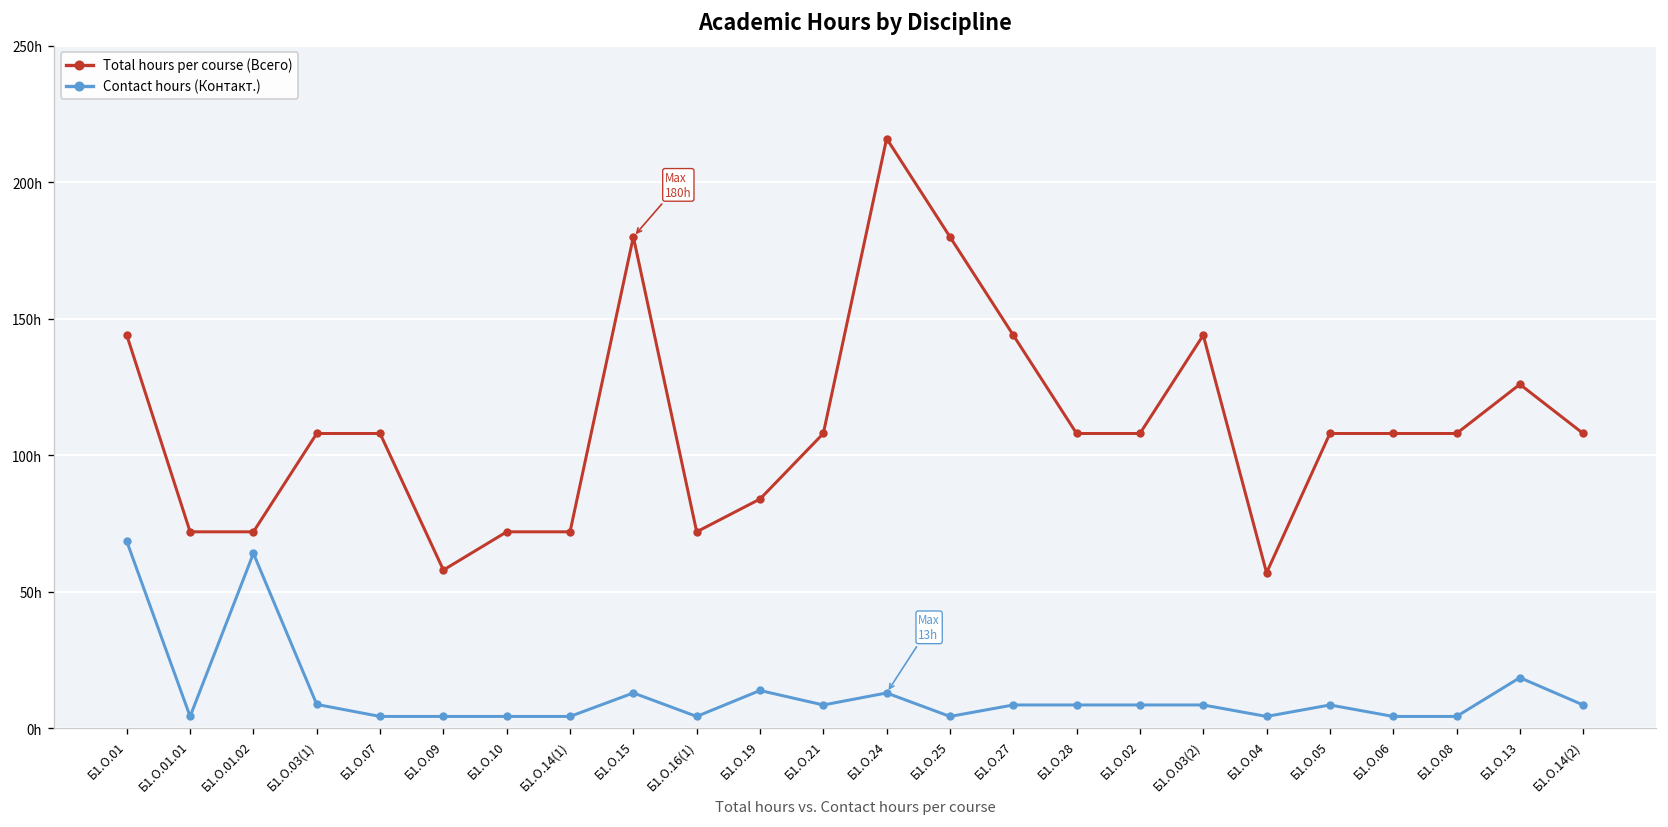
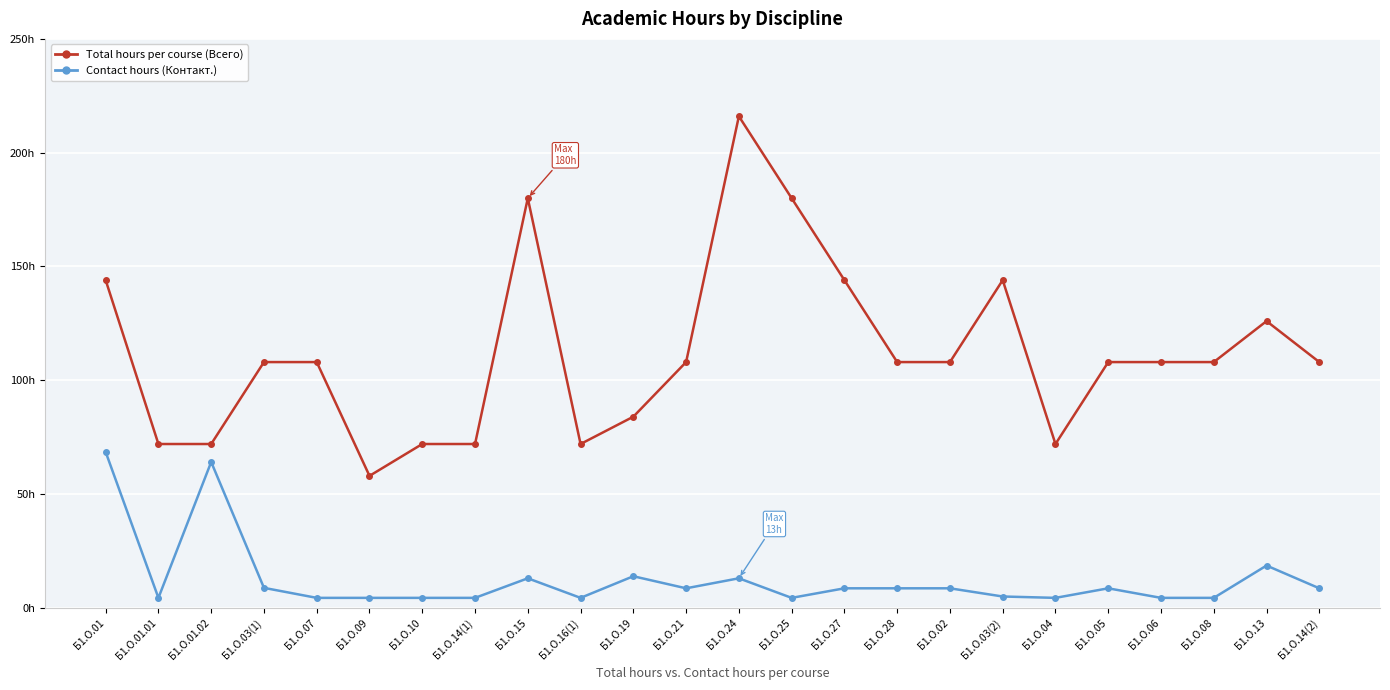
  {
    "Total hours per course (Всего)": {
      "Б1.О.01": "144h",
      "Б1.О.01.01": "72h",
      "Б1.О.01.02": "72h",
      "Б1.О.03(1)": "108h",
      "Б1.О.07": "108h",
      "Б1.О.09": "58h",
      "Б1.О.10": "72h",
      "Б1.О.14(1)": "72h",
      "Б1.О.16(1)": "72h",
      "Б1.О.19": "84h",
      "Б1.О.21": "108h",
      "Б1.О.24": "216h",
      "Б1.О.25": "180h",
      "Б1.О.27": "144h",
      "Б1.О.28": "108h",
      "Б1.О.02": "108h",
      "Б1.О.03(2)": "144h",
-     "Б1.О.04": "57h",
+     "Б1.О.04": "72h",
      "Б1.О.05": "108h",
      "Б1.О.06": "108h",
      "Б1.О.08": "108h",
      "Б1.О.13": "126h",
      "Б1.О.14(2)": "108h"
    },
    "Contact hours (Контакт.)": {
      "Б1.О.01": "69h",
      "Б1.О.01.01": "4h",
      "Б1.О.01.02": "64h",
      "Б1.О.03(1)": "9h",
      "Б1.О.07": "4h",
      "Б1.О.09": "4h",
      "Б1.О.10": "4h",
      "Б1.О.14(1)": "4h",
      "Б1.О.15": "13h",
      "Б1.О.16(1)": "4h",
      "Б1.О.19": "14h",
      "Б1.О.21": "9h",
      "Б1.О.25": "4h",
      "Б1.О.27": "9h",
      "Б1.О.28": "9h",
      "Б1.О.02": "9h",
-     "Б1.О.03(2)": "9h",
+     "Б1.О.03(2)": "5h",
      "Б1.О.04": "4h",
      "Б1.О.05": "9h",
      "Б1.О.06": "4h",
      "Б1.О.08": "4h",
      "Б1.О.13": "19h",
      "Б1.О.14(2)": "9h"
    }
  }
